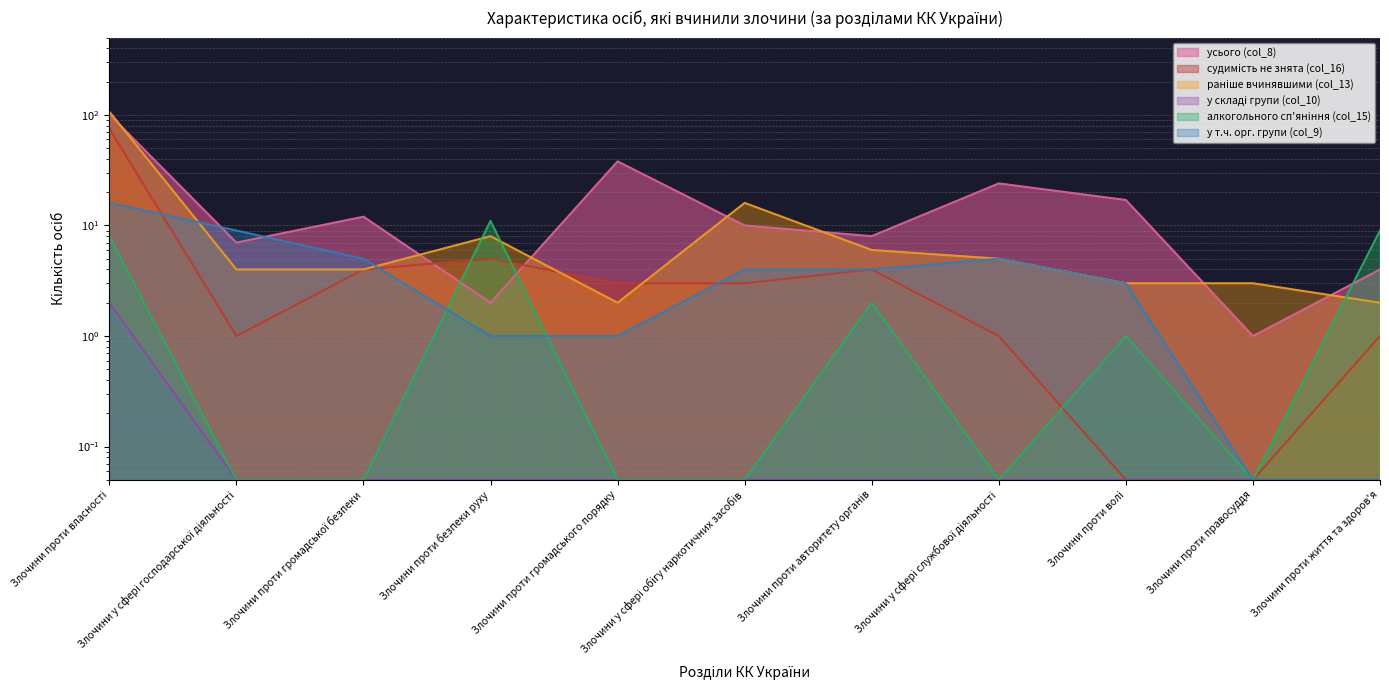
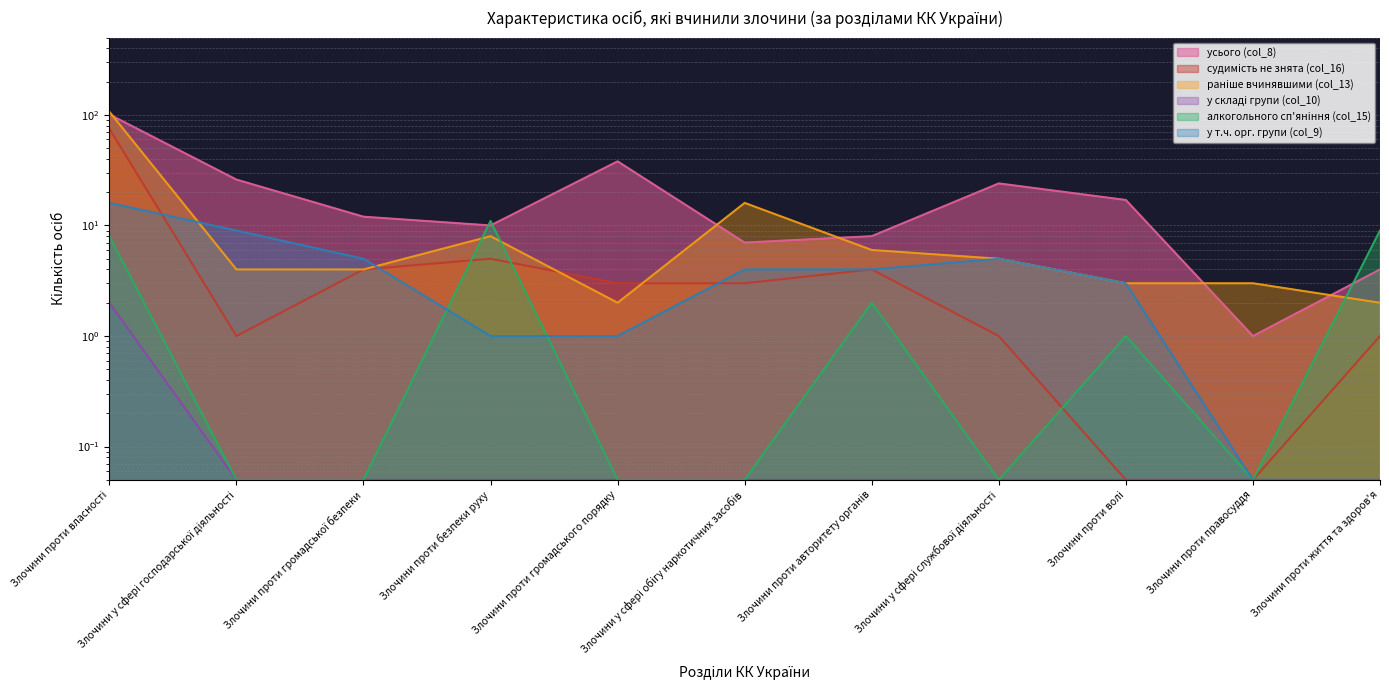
  {
    "усього (col_8)": {
      "Злочини проти власності": 100,
-     "Злочини у сфері господарської діяльності": 7,
+     "Злочини у сфері господарської діяльності": 26,
      "Злочини проти громадської безпеки": 12,
-     "Злочини проти безпеки руху": 2,
+     "Злочини проти безпеки руху": 10,
      "Злочини проти громадського порядку": 38,
-     "Злочини у сфері обігу наркотичних засобів": 10,
+     "Злочини у сфері обігу наркотичних засобів": 7,
      "Злочини проти авторитету органів": 8,
      "Злочини у сфері службової діяльності": 24,
      "Злочини проти волі": 17,
      "Злочини проти правосуддя": 1,
      "Злочини проти життя та здоров'я": 4
    },
    "у складі групи (col_10)": {
      "Злочини проти власності": 2,
      "Злочини проти безпеки руху": 0.05,
      "Злочини проти авторитету органів": 0.05
    }
  }
